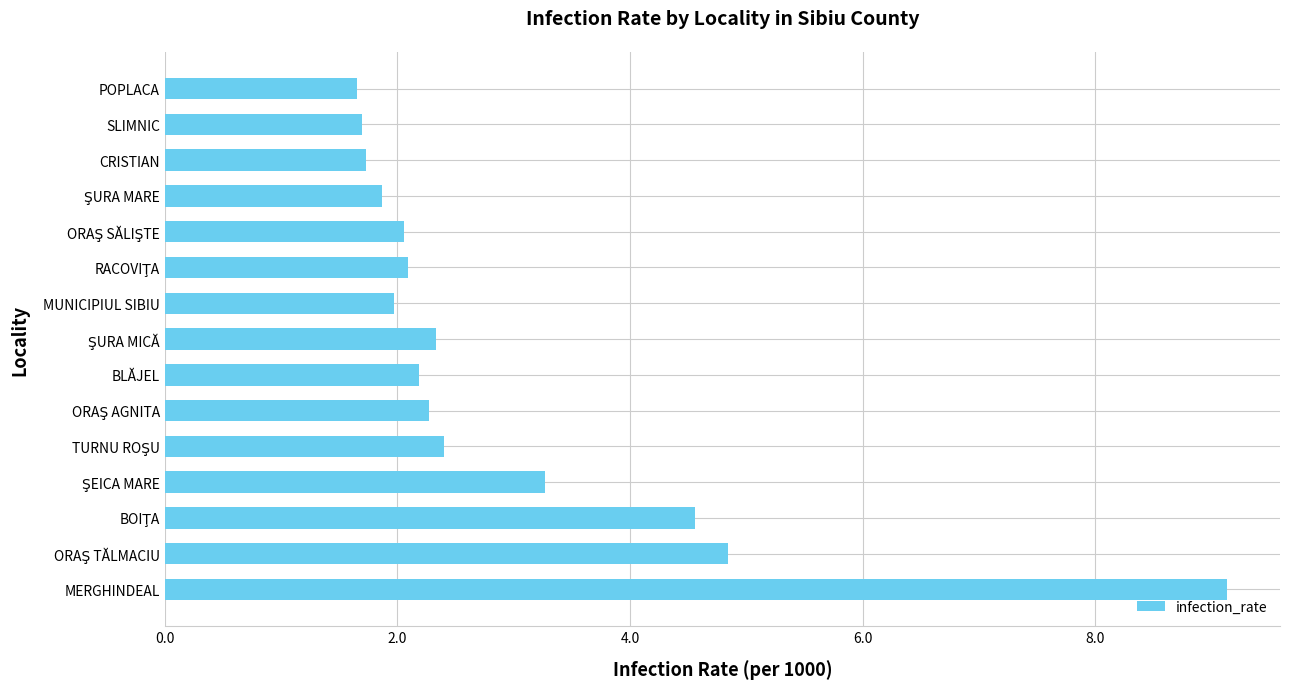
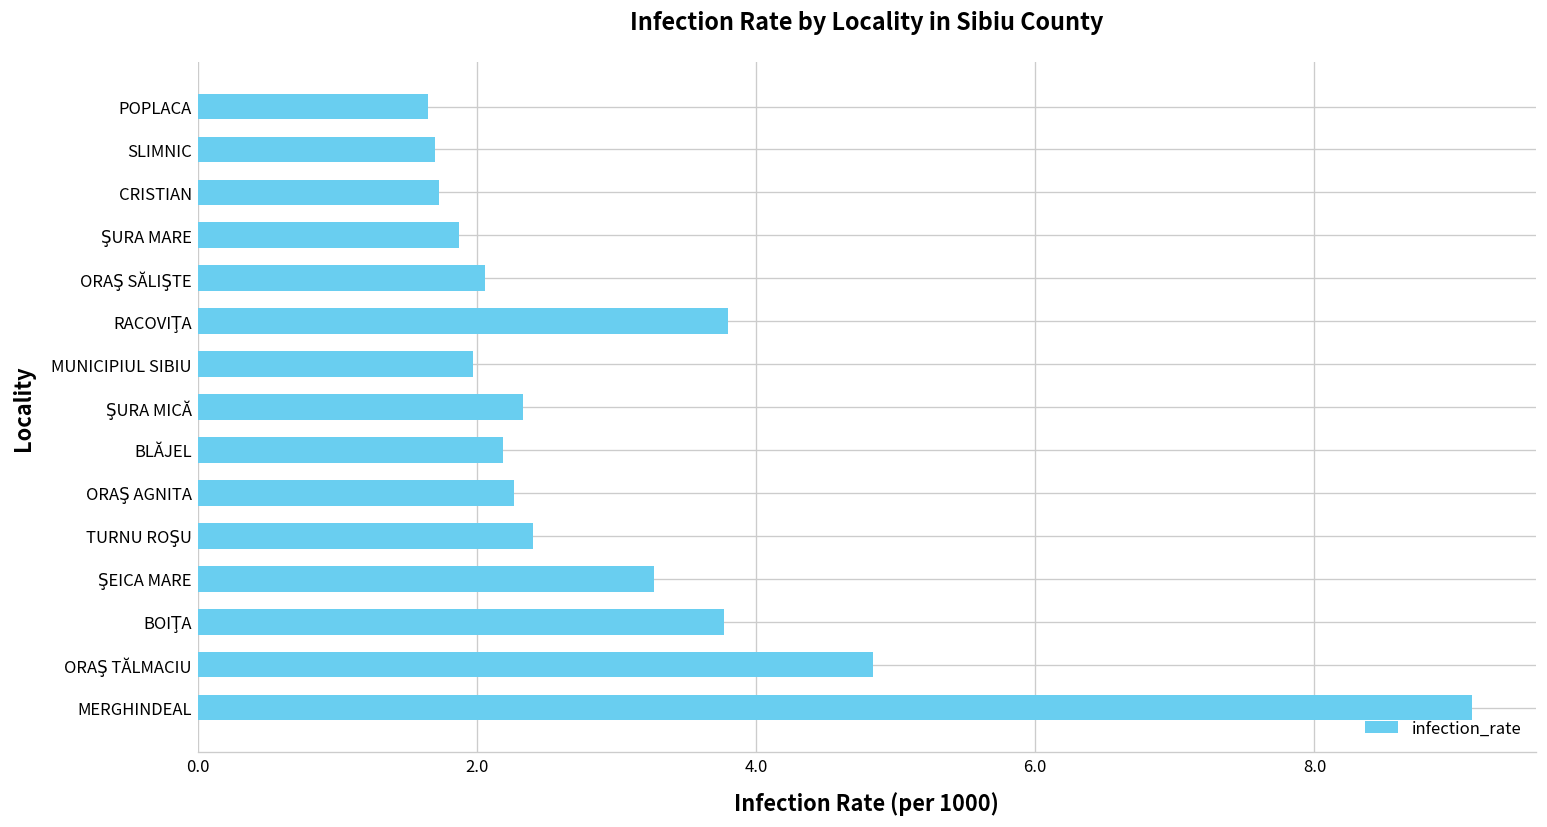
  {
    "POPLACA": 1.65,
    "SLIMNIC": 1.70,
    "CRISTIAN": 1.73,
    "ŞURA MARE": 1.87,
    "ORAŞ SĂLIŞTE": 2.06,
-   "RACOVIŢA": 2.09,
+   "RACOVIŢA": 3.80,
    "MUNICIPIUL SIBIU": 1.97,
    "ŞURA MICĂ": 2.33,
    "BLĂJEL": 2.19,
    "ORAŞ AGNITA": 2.27,
    "TURNU ROŞU": 2.40,
    "ŞEICA MARE": 3.27,
-   "BOIŢA": 4.56,
+   "BOIŢA": 3.77,
    "ORAŞ TĂLMACIU": 4.84,
    "MERGHINDEAL": 9.13
  }
